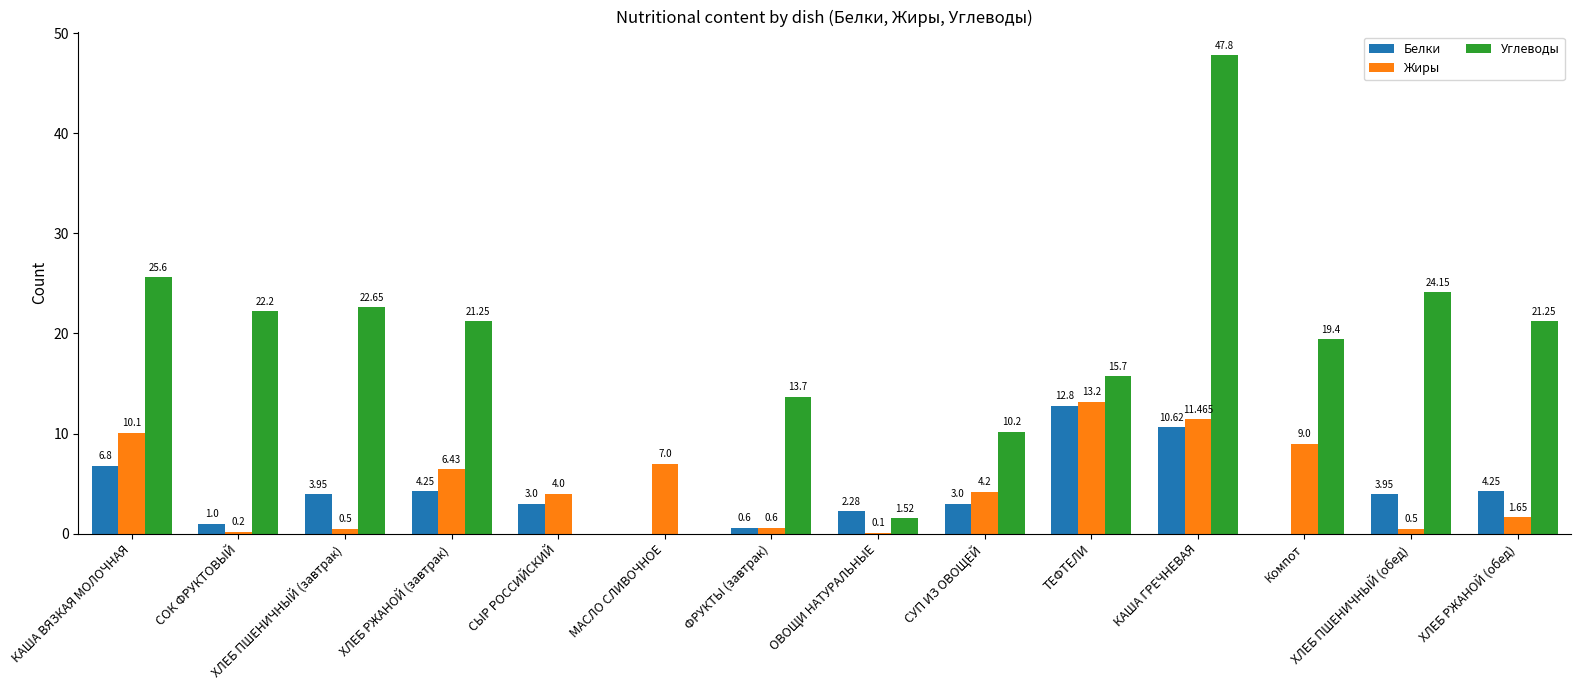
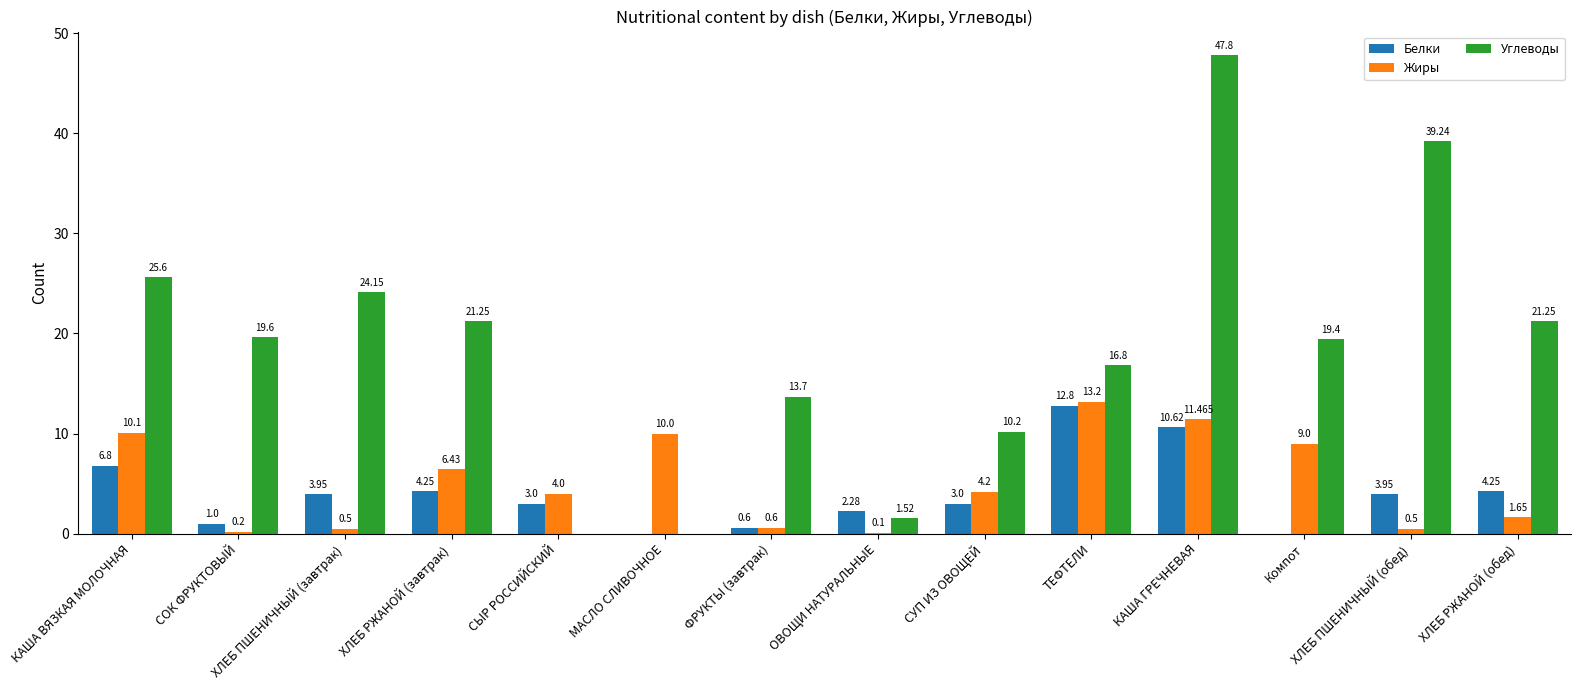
  {
    "Белки": {
      "КАША ВЯЗКАЯ МОЛОЧНАЯ": 6.8,
      "СОК ФРУКТОВЫЙ": 1.0,
      "ХЛЕБ ПШЕНИЧНЫЙ (завтрак)": 3.95,
      "ХЛЕБ РЖАНОЙ (завтрак)": 4.25,
      "СЫР РОССИЙСКИЙ": 3.0,
      "ФРУКТЫ (завтрак)": 0.6,
      "ОВОЩИ НАТУРАЛЬНЫЕ": 2.28,
      "СУП ИЗ ОВОЩЕЙ": 3.0,
      "ТЕФТЕЛИ": 12.8,
      "КАША ГРЕЧНЕВАЯ": 10.62,
      "ХЛЕБ ПШЕНИЧНЫЙ (обед)": 3.95,
      "ХЛЕБ РЖАНОЙ (обед)": 4.25
    },
    "Жиры": {
      "КАША ВЯЗКАЯ МОЛОЧНАЯ": 10.1,
      "СОК ФРУКТОВЫЙ": 0.2,
      "ХЛЕБ ПШЕНИЧНЫЙ (завтрак)": 0.5,
      "ХЛЕБ РЖАНОЙ (завтрак)": 6.43,
      "СЫР РОССИЙСКИЙ": 4.0,
-     "МАСЛО СЛИВОЧНОЕ": 7.0,
+     "МАСЛО СЛИВОЧНОЕ": 10.0,
      "ФРУКТЫ (завтрак)": 0.6,
      "ОВОЩИ НАТУРАЛЬНЫЕ": 0.1,
      "СУП ИЗ ОВОЩЕЙ": 4.2,
      "ТЕФТЕЛИ": 13.2,
      "КАША ГРЕЧНЕВАЯ": 11.465,
      "Компот": 9.0,
      "ХЛЕБ ПШЕНИЧНЫЙ (обед)": 0.5,
      "ХЛЕБ РЖАНОЙ (обед)": 1.65
    },
    "Углеводы": {
      "КАША ВЯЗКАЯ МОЛОЧНАЯ": 25.6,
-     "СОК ФРУКТОВЫЙ": 22.2,
-     "ХЛЕБ ПШЕНИЧНЫЙ (завтрак)": 22.65,
+     "СОК ФРУКТОВЫЙ": 19.6,
+     "ХЛЕБ ПШЕНИЧНЫЙ (завтрак)": 24.15,
      "ХЛЕБ РЖАНОЙ (завтрак)": 21.25,
      "ФРУКТЫ (завтрак)": 13.7,
      "ОВОЩИ НАТУРАЛЬНЫЕ": 1.52,
      "СУП ИЗ ОВОЩЕЙ": 10.2,
-     "ТЕФТЕЛИ": 15.7,
+     "ТЕФТЕЛИ": 16.8,
      "КАША ГРЕЧНЕВАЯ": 47.8,
      "Компот": 19.4,
-     "ХЛЕБ ПШЕНИЧНЫЙ (обед)": 24.15,
+     "ХЛЕБ ПШЕНИЧНЫЙ (обед)": 39.24,
      "ХЛЕБ РЖАНОЙ (обед)": 21.25
    }
  }
